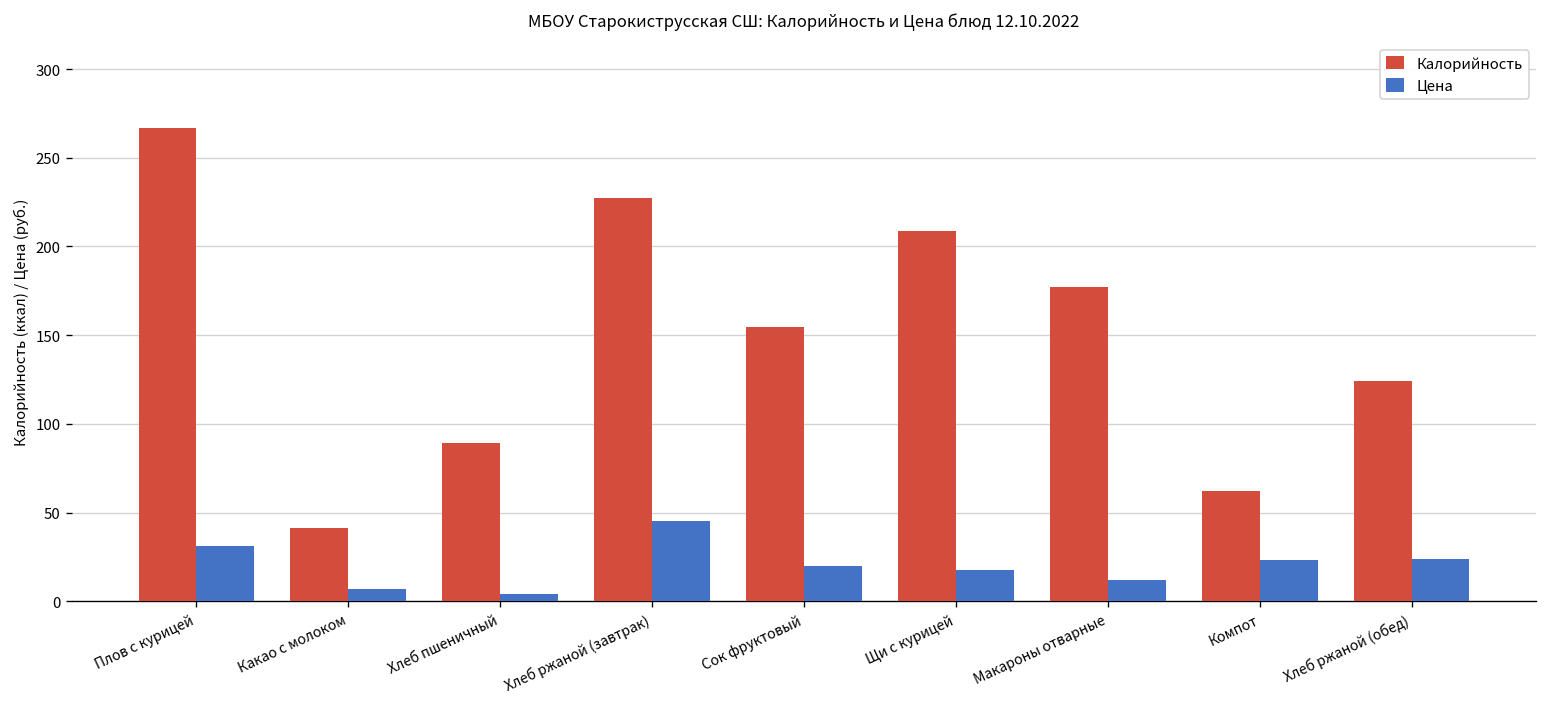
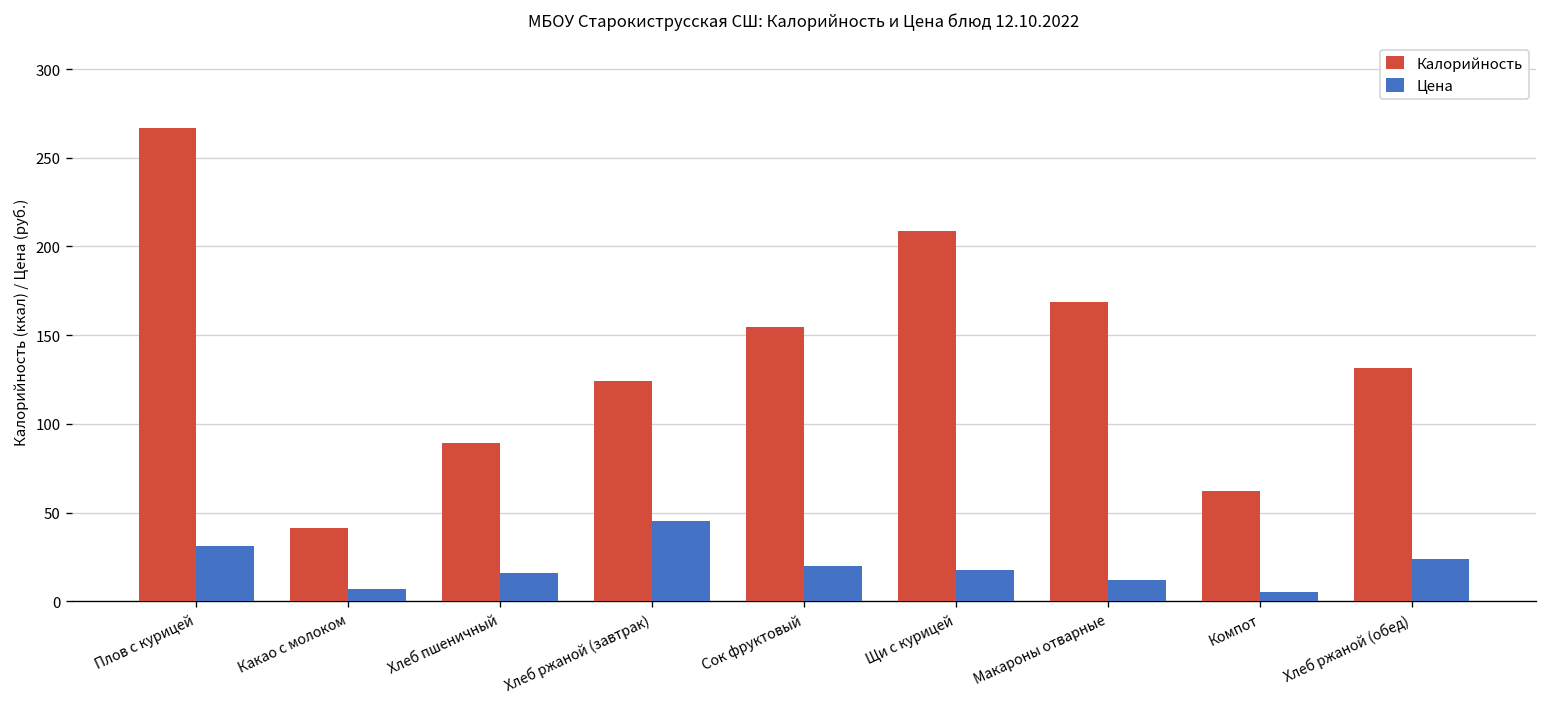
  {
    "Калорийность": {
      "Плов с курицей": 267,
      "Какао с молоком": 41,
      "Хлеб пшеничный": 89,
-     "Хлеб ржаной (завтрак)": 227,
+     "Хлеб ржаной (завтрак)": 124,
      "Сок фруктовый": 155,
      "Щи с курицей": 209,
-     "Макароны отварные": 177,
+     "Макароны отварные": 168,
      "Компот": 62,
-     "Хлеб ржаной (обед)": 124
+     "Хлеб ржаной (обед)": 131
    },
    "Цена": {
      "Плов с курицей": 31,
      "Какао с молоком": 7,
-     "Хлеб пшеничный": 4,
+     "Хлеб пшеничный": 16,
      "Хлеб ржаной (завтрак)": 45,
      "Сок фруктовый": 20,
      "Щи с курицей": 17,
      "Макароны отварные": 12,
-     "Компот": 23,
+     "Компот": 5,
      "Хлеб ржаной (обед)": 24
    }
  }
